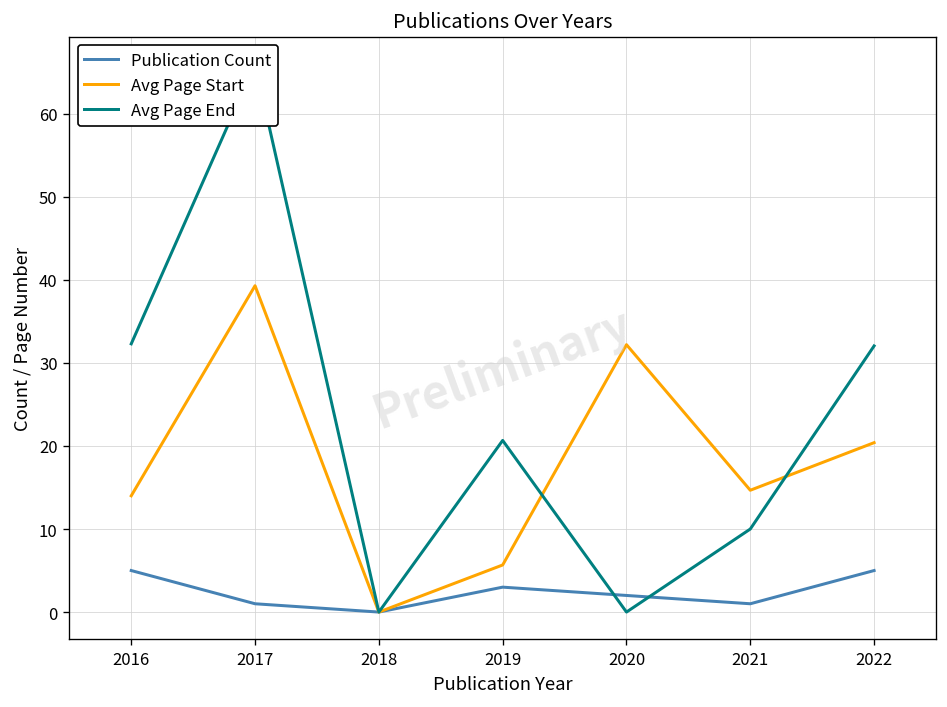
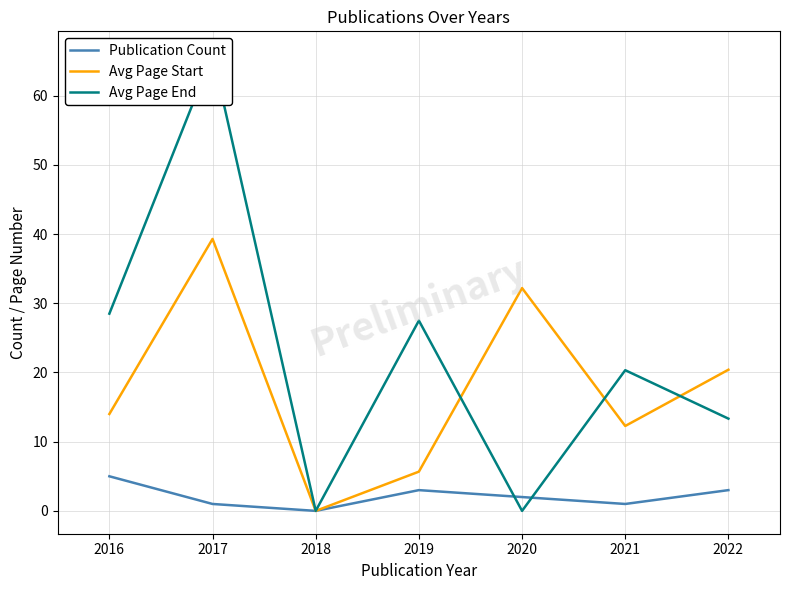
  {
    "Publication Count": {
      "2016": 5,
      "2017": 1,
      "2019": 3,
      "2020": 2,
      "2021": 1,
-     "2022": 5
+     "2022": 3
    },
    "Avg Page Start": {
      "2016": 14,
      "2017": 39,
      "2019": 6,
      "2020": 32,
-     "2021": 15,
+     "2021": 12,
      "2022": 20
    },
    "Avg Page End": {
-     "2016": 32,
-     "2019": 21,
+     "2016": 29,
+     "2019": 28,
      "2020": 0,
-     "2021": 10,
-     "2022": 32
+     "2021": 20,
+     "2022": 13
    }
  }
